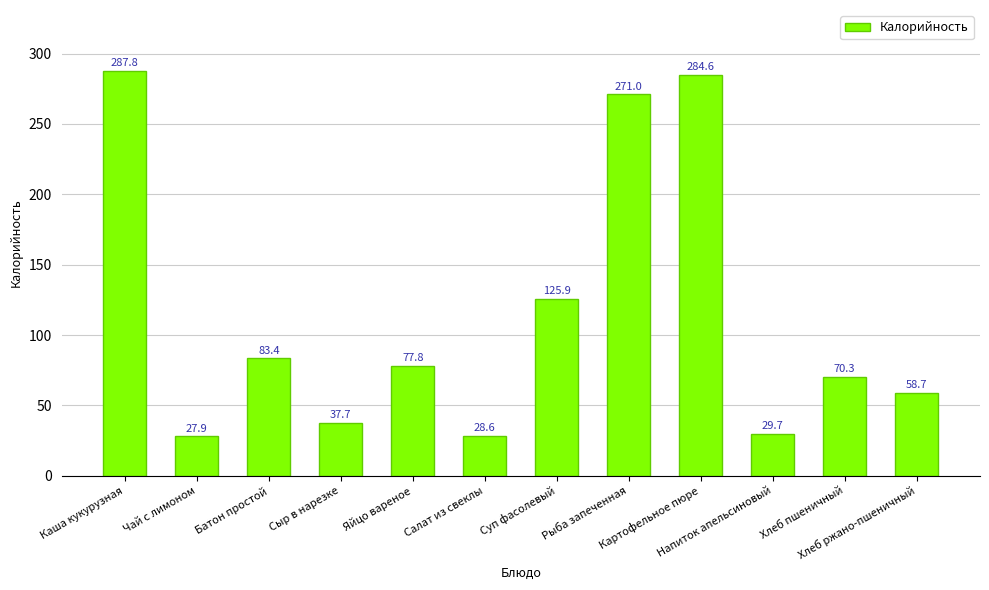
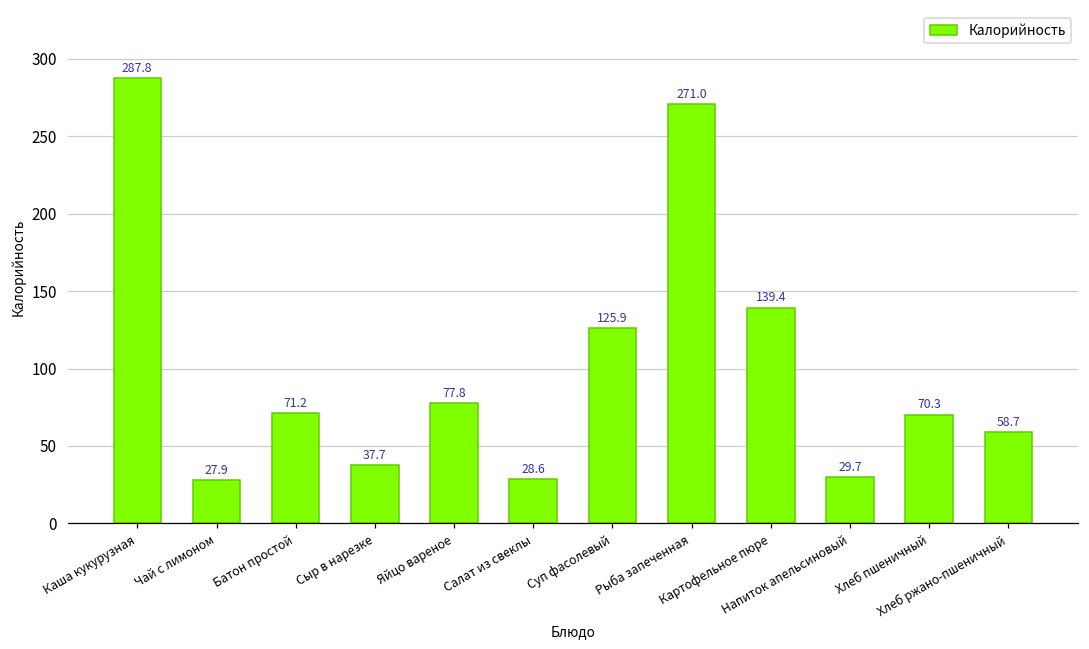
  {
    "Каша кукурузная": 287.8,
    "Чай с лимоном": 27.9,
-   "Батон простой": 83.4,
+   "Батон простой": 71.2,
    "Сыр в нарезке": 37.7,
    "Яйцо вареное": 77.8,
    "Салат из свеклы": 28.6,
    "Суп фасолевый": 125.9,
    "Рыба запеченная": 271.0,
-   "Картофельное пюре": 284.6,
+   "Картофельное пюре": 139.4,
    "Напиток апельсиновый": 29.7,
    "Хлеб пшеничный": 70.3,
    "Хлеб ржано-пшеничный": 58.7
  }
